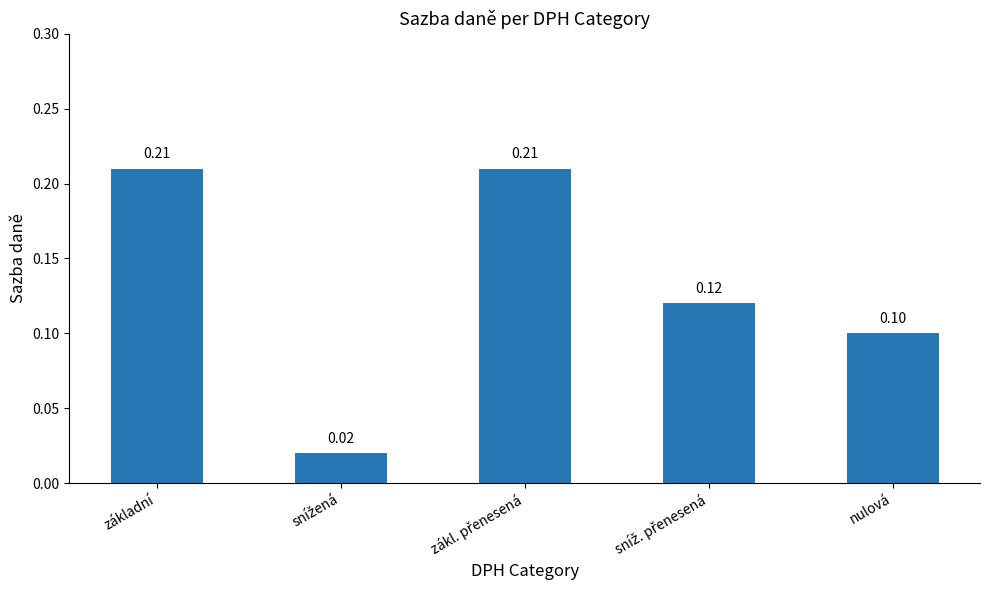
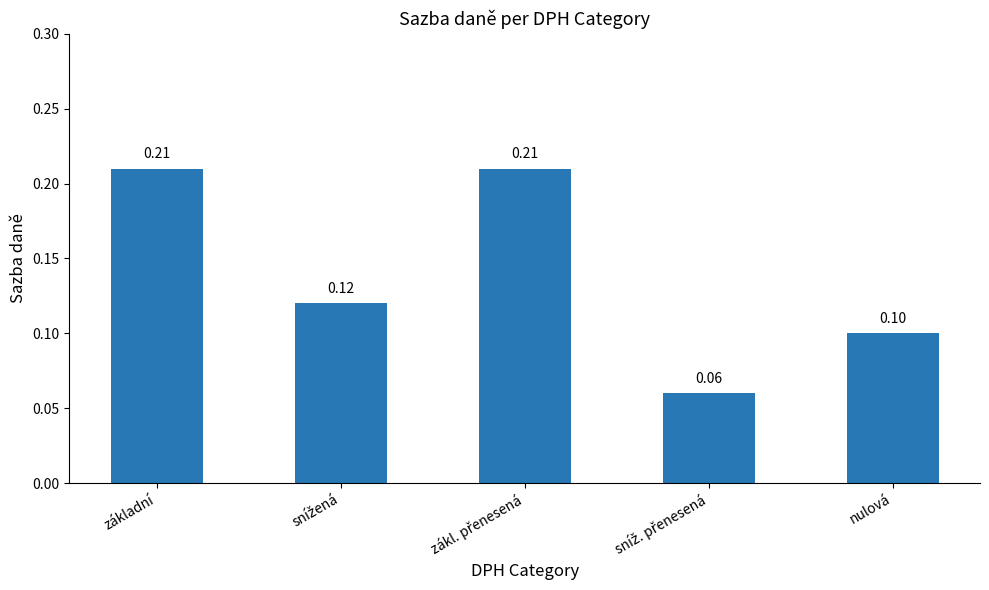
  {
    "základní": 0.21,
-   "snížená": 0.02,
+   "snížená": 0.12,
    "zákl. přenesená": 0.21,
-   "sníž. přenesená": 0.12,
+   "sníž. přenesená": 0.06,
    "nulová": 0.10
  }
